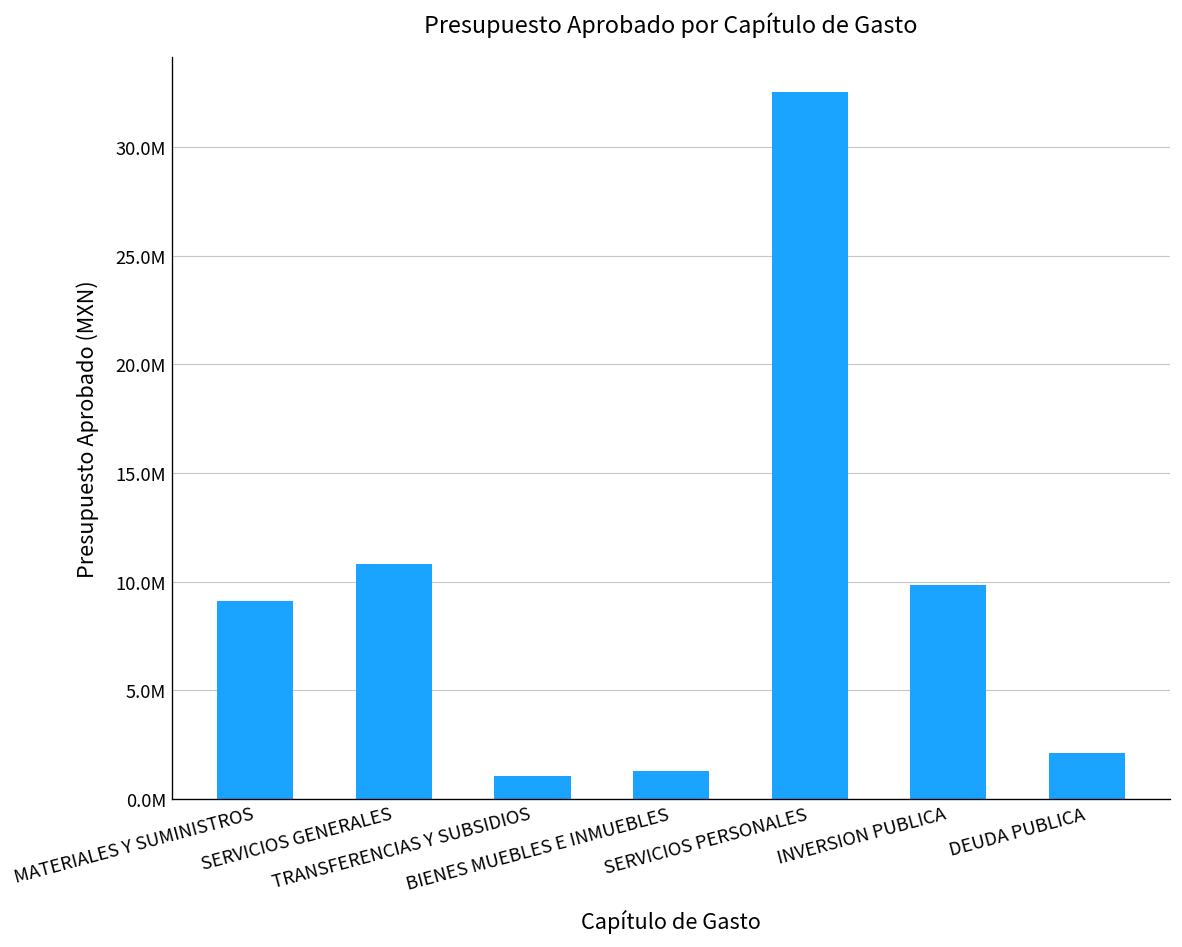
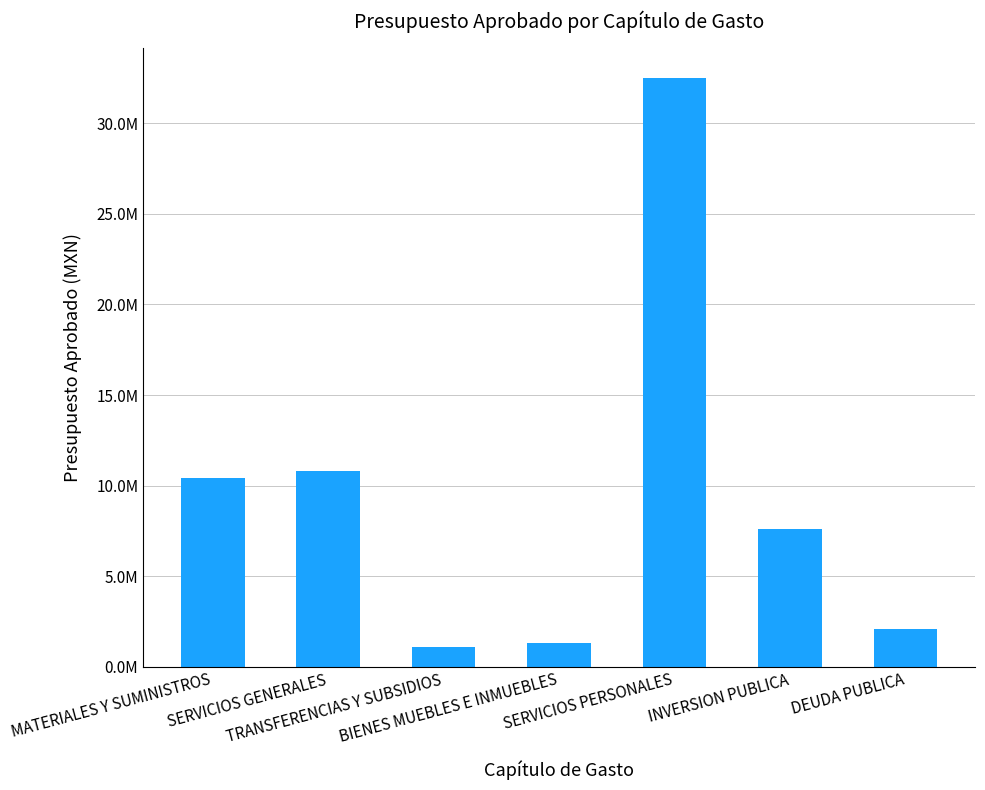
  {
-   "MATERIALES Y SUMINISTROS": 9100000,
+   "MATERIALES Y SUMINISTROS": 10400000,
    "SERVICIOS GENERALES": 10800000,
    "TRANSFERENCIAS Y SUBSIDIOS": 1100000,
    "BIENES MUEBLES E INMUEBLES": 1300000,
    "SERVICIOS PERSONALES": 32500000,
-   "INVERSION PUBLICA": 9900000,
+   "INVERSION PUBLICA": 7600000,
    "DEUDA PUBLICA": 2100000
  }
